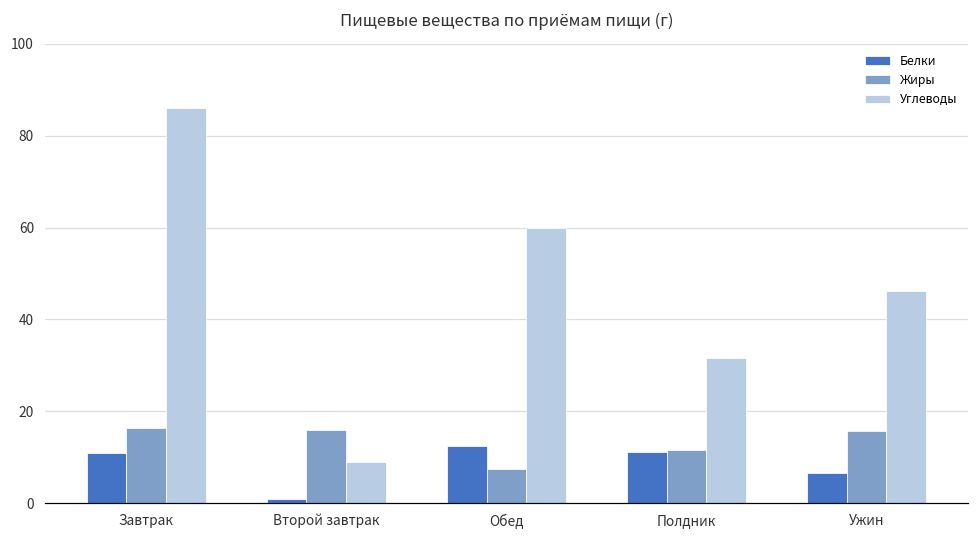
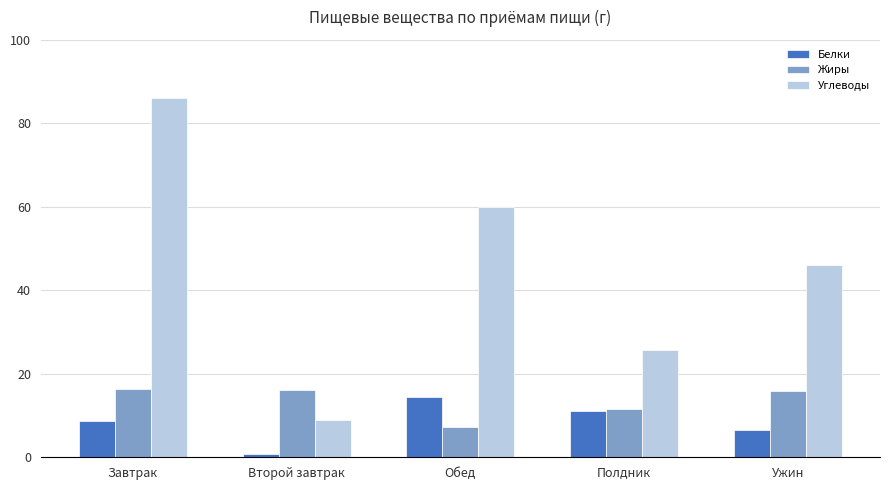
  {
    "Белки": {
-     "Завтрак": 11,
+     "Завтрак": 9,
      "Второй завтрак": 1,
-     "Обед": 13,
+     "Обед": 15,
      "Полдник": 11,
      "Ужин": 7
    },
    "Жиры": {
      "Завтрак": 16,
      "Второй завтрак": 16,
      "Обед": 7,
      "Полдник": 12,
      "Ужин": 16
    },
    "Углеводы": {
      "Завтрак": 86,
      "Второй завтрак": 9,
      "Обед": 60,
-     "Полдник": 32,
+     "Полдник": 26,
      "Ужин": 46
    }
  }
